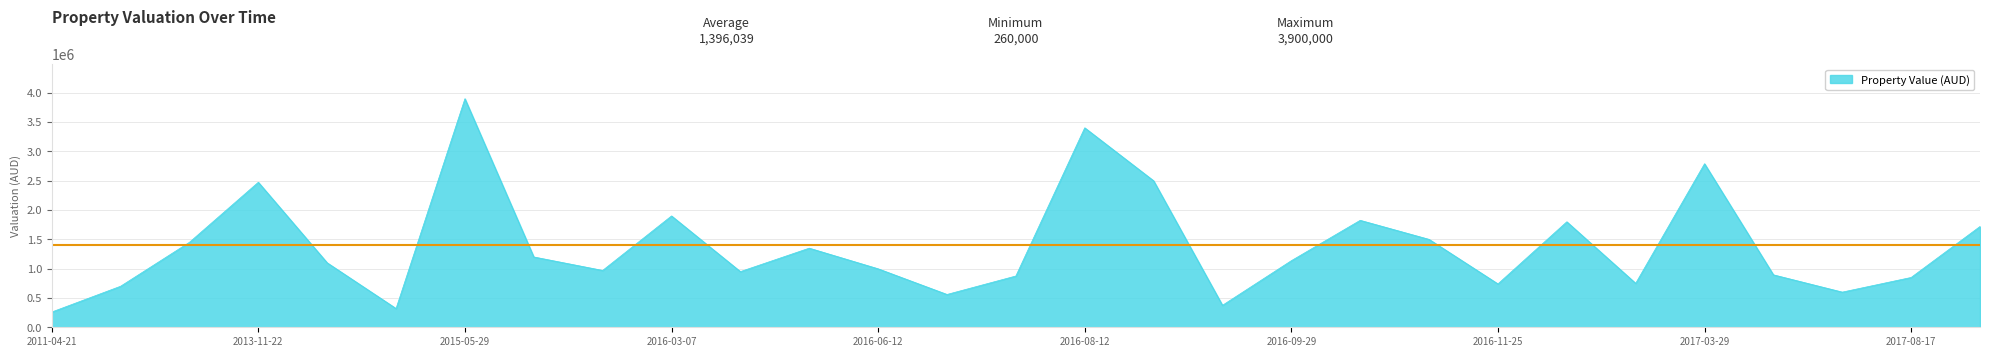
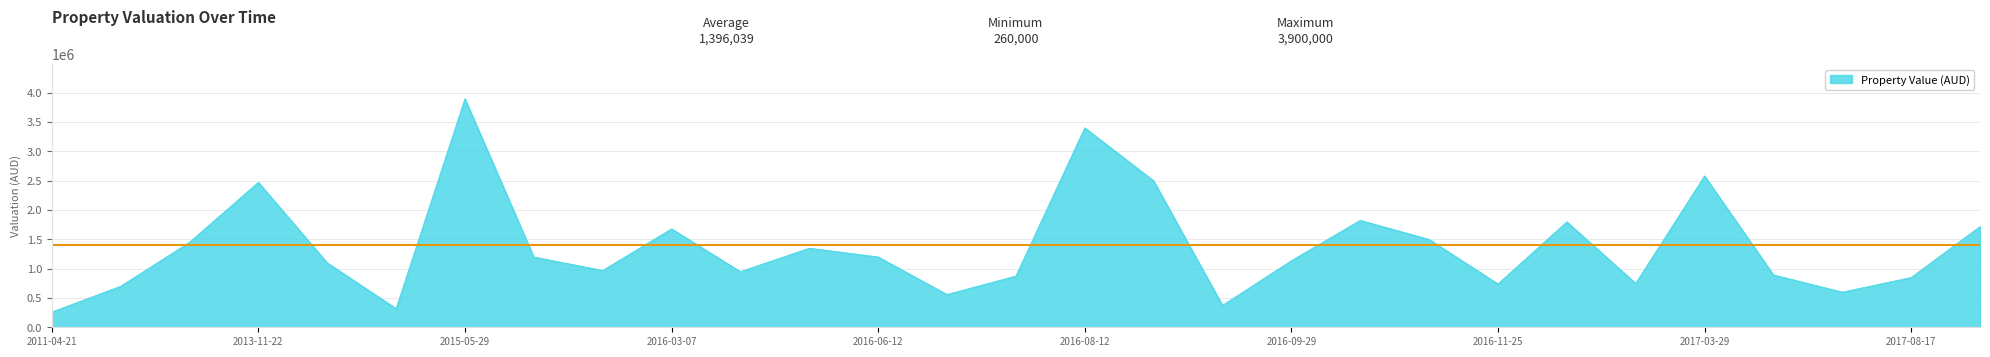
  {
    "2011-04-21": 300000,
    "2013-11-22": 2500000,
    "2015-05-29": 3900000,
-   "2016-03-07": 1900000,
-   "2016-06-12": 1000000,
+   "2016-03-07": 1700000,
+   "2016-06-12": 1200000,
    "2016-08-12": 3400000,
    "2016-09-29": 1100000,
    "2016-11-25": 700000,
-   "2017-03-29": 2800000,
+   "2017-03-29": 2600000,
    "2017-08-17": 900000
  }
